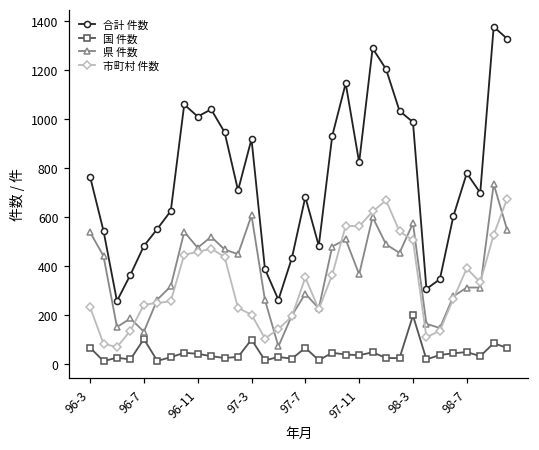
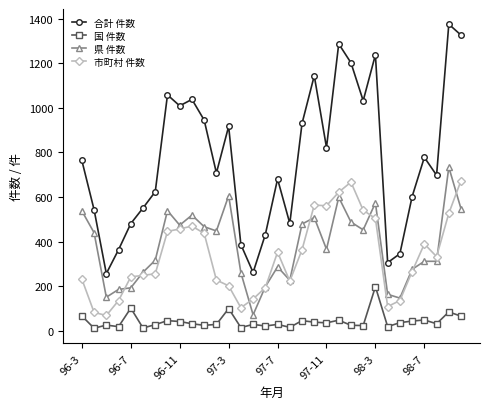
  {
    "合計 件数": {
      "96-3": 760,
      "96-7": 480,
      "96-11": 1010,
      "97-3": 920,
      "97-7": 680,
      "97-11": 820,
-     "98-3": 990,
+     "98-3": 1240,
      "98-7": 780
    },
    "国 件数": {
      "96-3": 70,
      "96-7": 100,
      "96-11": 40,
      "97-3": 100,
-     "97-7": 70,
+     "97-7": 30,
      "97-11": 40,
      "98-3": 200,
      "98-7": 50
    },
    "県 件数": {
      "96-3": 540,
-     "96-7": 130,
+     "96-7": 190,
      "96-11": 470,
      "97-3": 610,
      "97-7": 290,
      "97-11": 370,
      "98-3": 570,
      "98-7": 310
    },
    "市町村 件数": {
      "96-3": 230,
      "96-7": 240,
      "96-11": 460,
      "97-3": 200,
      "97-7": 350,
      "97-11": 560,
      "98-3": 500,
      "98-7": 390
    }
  }
